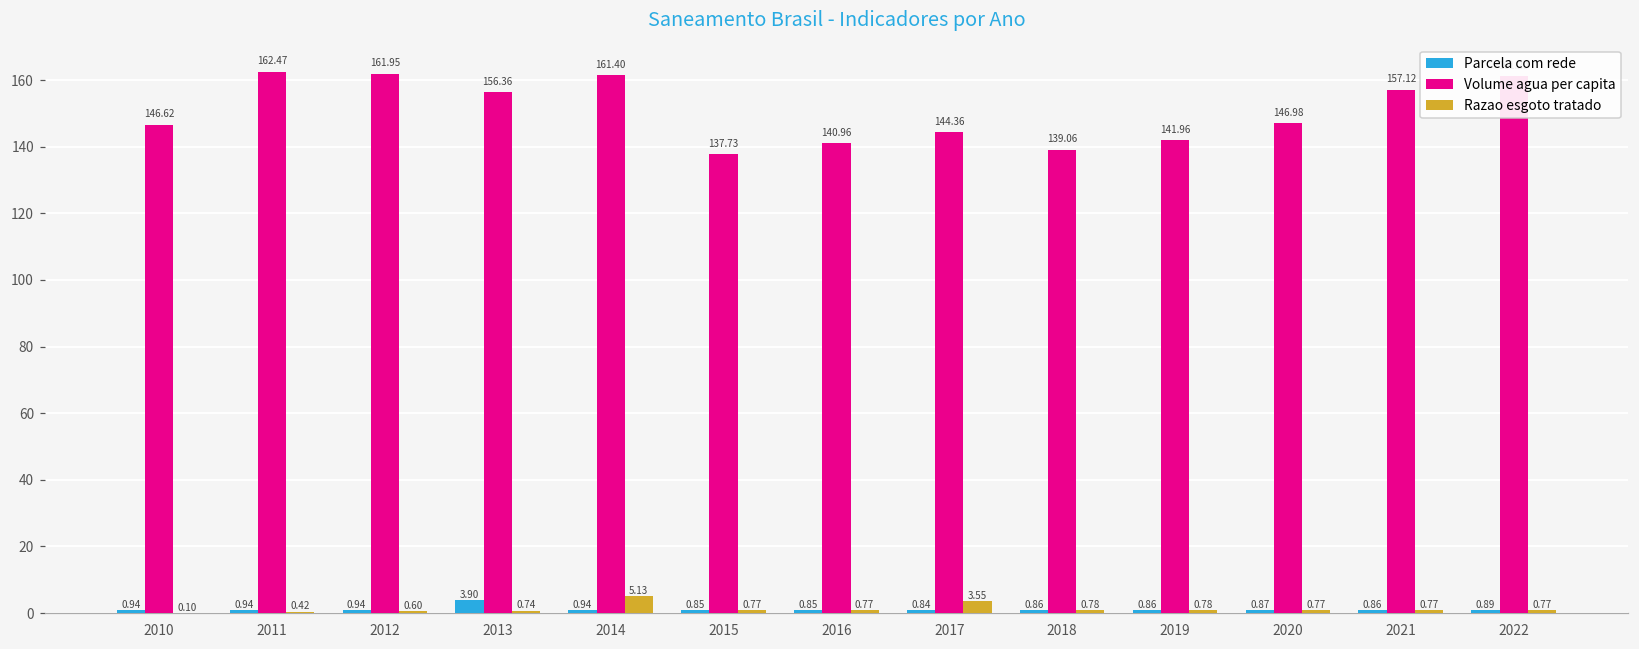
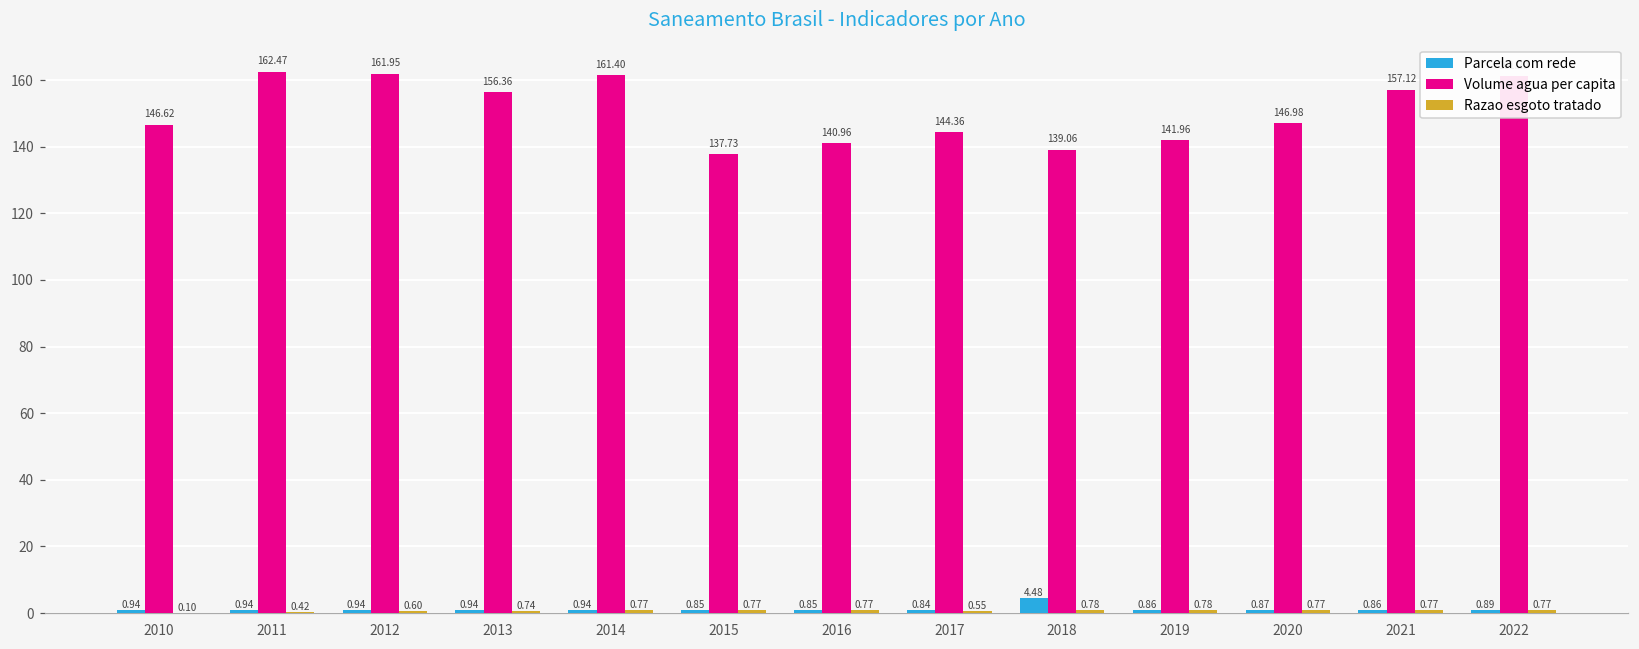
  {
    "Parcela com rede": {
      "2010": 0.94,
      "2011": 0.94,
      "2012": 0.94,
-     "2013": 3.90,
+     "2013": 0.94,
      "2014": 0.94,
      "2015": 0.85,
      "2016": 0.85,
      "2017": 0.84,
-     "2018": 0.86,
+     "2018": 4.48,
      "2019": 0.86,
      "2020": 0.87,
      "2021": 0.86,
      "2022": 0.89
    },
    "Volume agua per capita": {
      "2010": 146.62,
      "2011": 162.47,
      "2012": 161.95,
      "2013": 156.36,
      "2014": 161.40,
      "2015": 137.73,
      "2016": 140.96,
      "2017": 144.36,
      "2018": 139.06,
      "2019": 141.96,
      "2020": 146.98,
      "2021": 157.12
    },
    "Razao esgoto tratado": {
      "2010": 0.10,
      "2011": 0.42,
      "2012": 0.60,
      "2013": 0.74,
-     "2014": 5.13,
+     "2014": 0.77,
      "2015": 0.77,
      "2016": 0.77,
-     "2017": 3.55,
+     "2017": 0.55,
      "2018": 0.78,
      "2019": 0.78,
      "2020": 0.77,
      "2021": 0.77,
      "2022": 0.77
    }
  }
